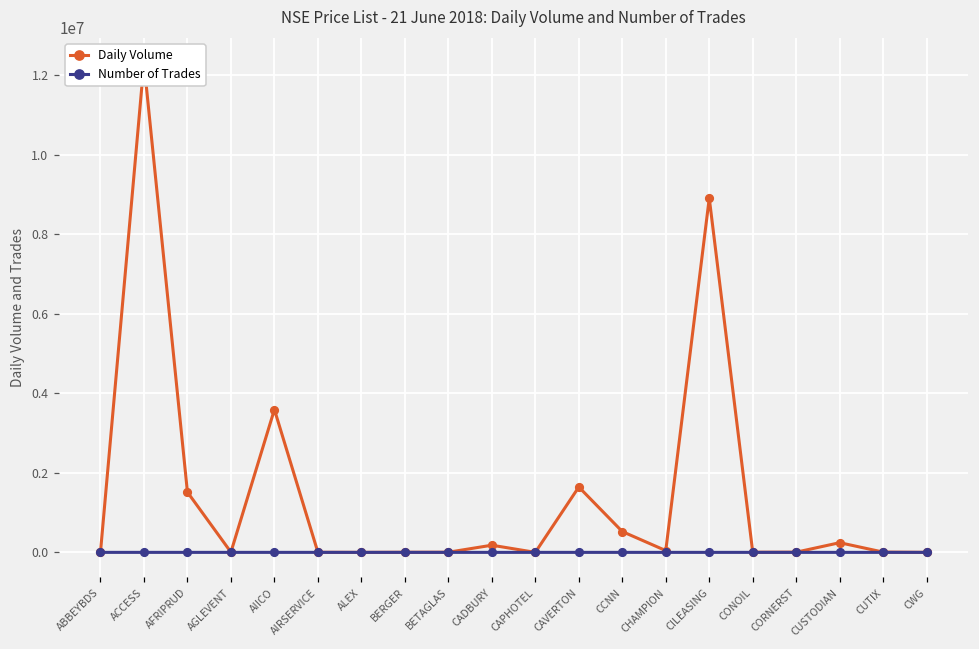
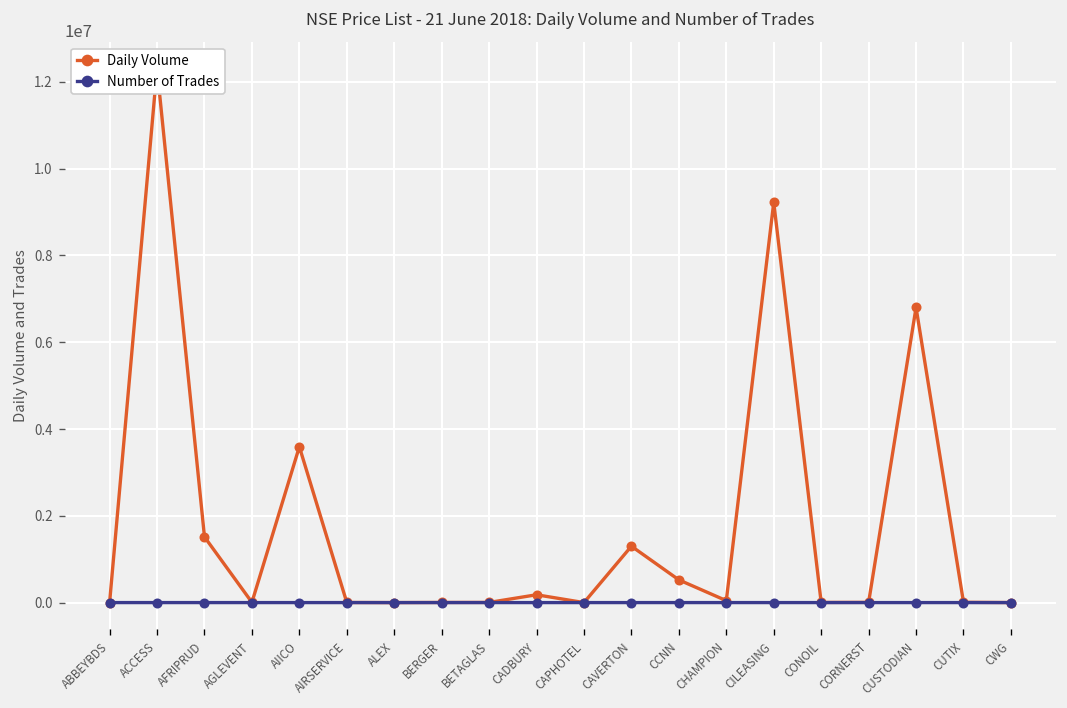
  {
    "Daily Volume": {
      "AFRIPRUD": 1500000,
      "AIICO": 3600000,
      "CADBURY": 200000,
-     "CAVERTON": 1600000,
+     "CAVERTON": 1300000,
      "CCNN": 500000,
-     "CILEASING": 8900000,
-     "CUSTODIAN": 200000
+     "CILEASING": 9200000,
+     "CUSTODIAN": 6800000
    },
    "Number of Trades": {
      "ACCESS": 0,
      "AFRIPRUD": 0,
      "AIICO": 0,
      "CADBURY": 0,
      "CAVERTON": 0,
      "CCNN": 0,
      "CILEASING": 0,
      "CUSTODIAN": 0
    }
  }
